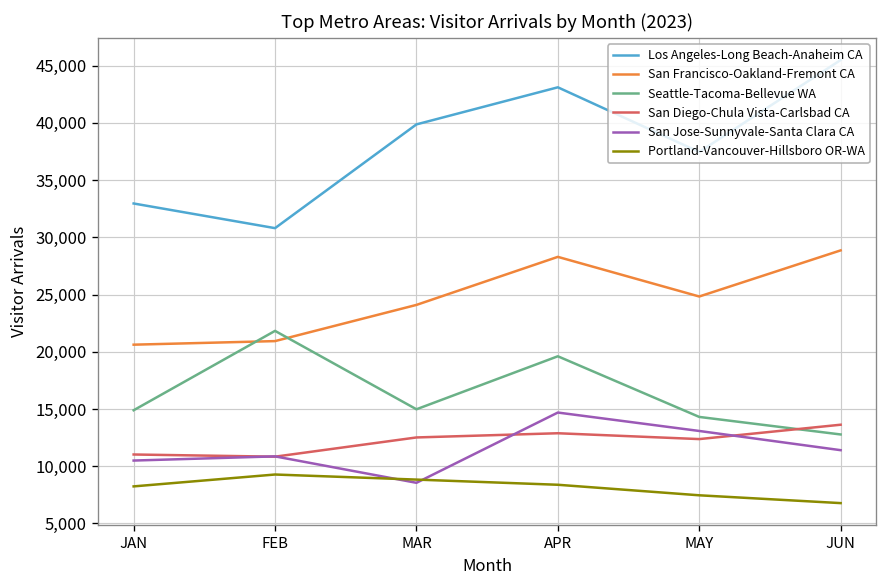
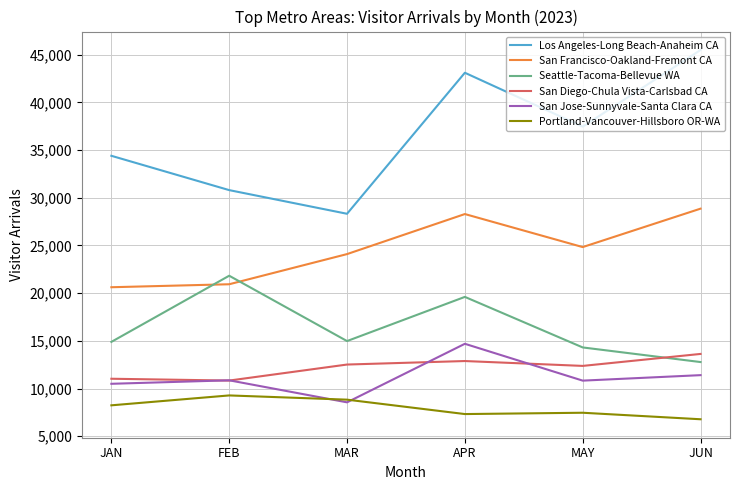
  {
    "Los Angeles-Long Beach-Anaheim CA": {
-     "JAN": "33,000",
+     "JAN": "34,000",
      "FEB": "31,000",
-     "MAR": "40,000",
+     "MAR": "28,000",
      "APR": "43,000"
    },
    "Seattle-Tacoma-Bellevue WA": {
      "JAN": "15,000",
      "FEB": "22,000",
      "MAR": "15,000",
      "APR": "20,000",
      "MAY": "14,000",
      "JUN": "13,000"
    },
    "San Jose-Sunnyvale-Santa Clara CA": {
      "JAN": "10,000",
      "MAR": "9,000",
      "APR": "15,000",
-     "MAY": "13,000",
+     "MAY": "11,000",
      "JUN": "11,000"
    },
    "Portland-Vancouver-Hillsboro OR-WA": {
      "JAN": "8,000",
      "FEB": "9,000",
      "MAR": "9,000",
-     "APR": "8,000",
+     "APR": "7,000",
      "MAY": "7,000",
      "JUN": "7,000"
    }
  }
